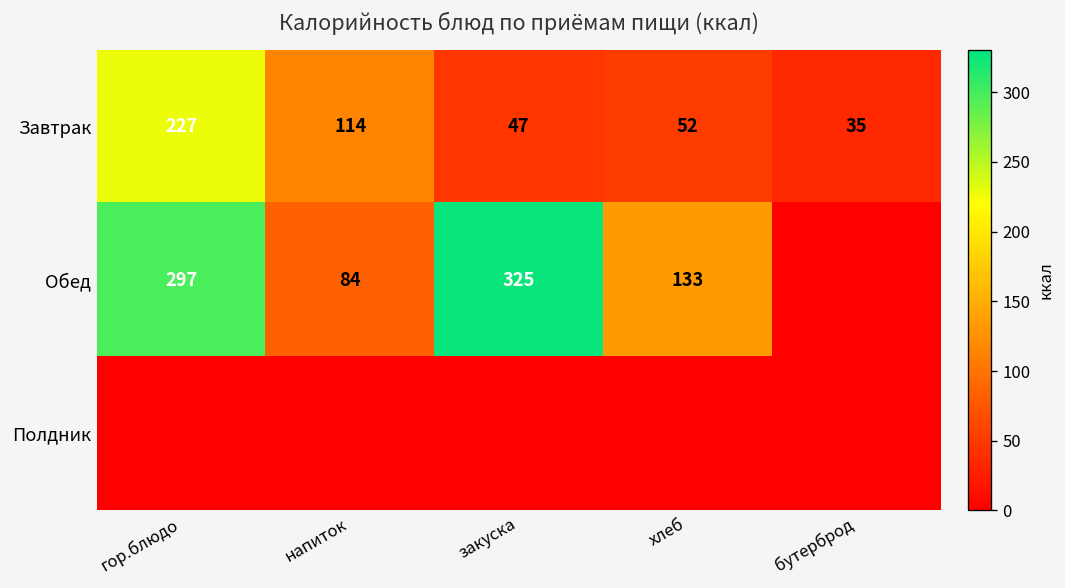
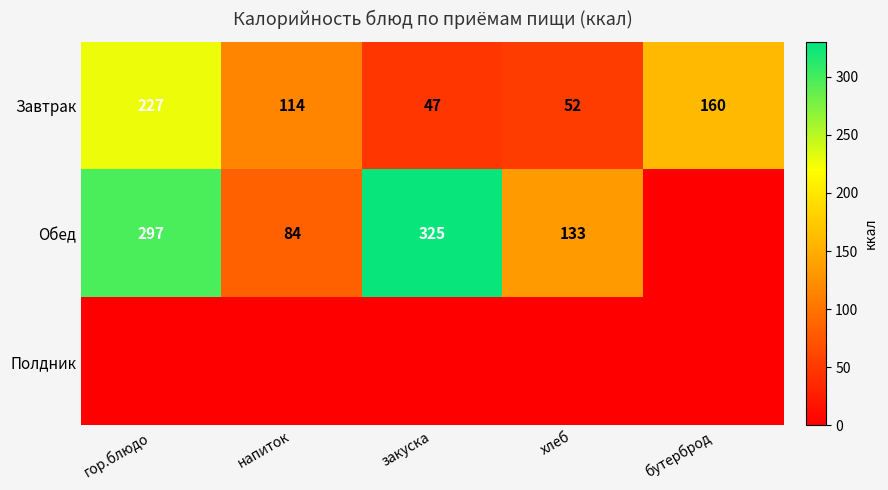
  {
    "Завтрак": {
      "гор.блюдо": 227,
      "напиток": 114,
      "закуска": 47,
      "хлеб": 52,
-     "бутерброд": 35
+     "бутерброд": 160
    },
    "Обед": {
      "гор.блюдо": 297,
      "напиток": 84,
      "закуска": 325,
      "хлеб": 133
    }
  }
